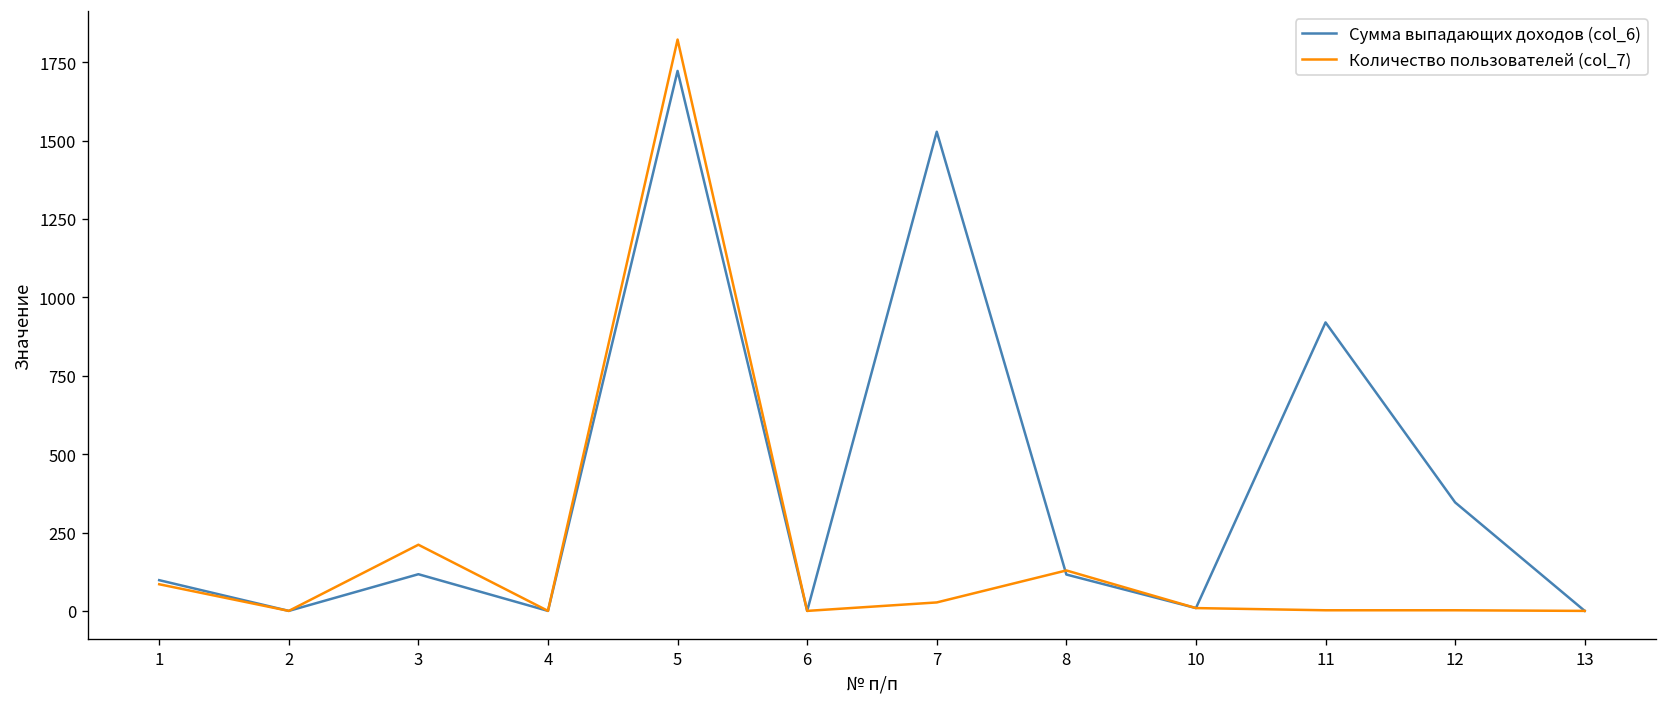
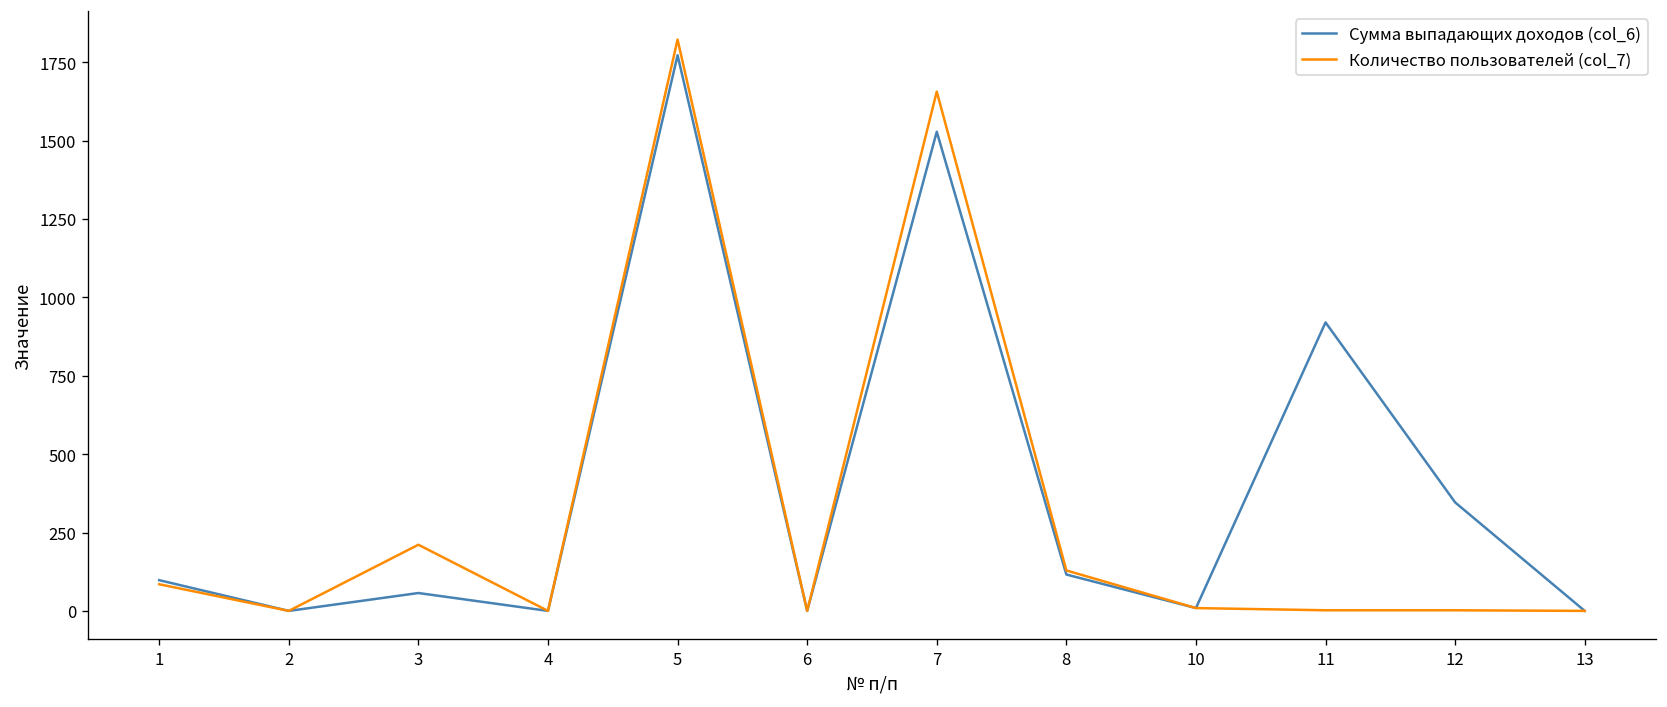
  {
    "Сумма выпадающих доходов (col_6)": {
      "1": 100,
-     "3": 120,
-     "5": 1720,
+     "3": 60,
+     "5": 1770,
      "7": 1530,
      "8": 120,
      "11": 920,
      "12": 350
    },
    "Количество пользователей (col_7)": {
      "1": 90,
      "3": 210,
      "5": 1820,
-     "7": 30,
+     "7": 1660,
      "8": 130,
      "11": 0,
      "12": 0
    }
  }
